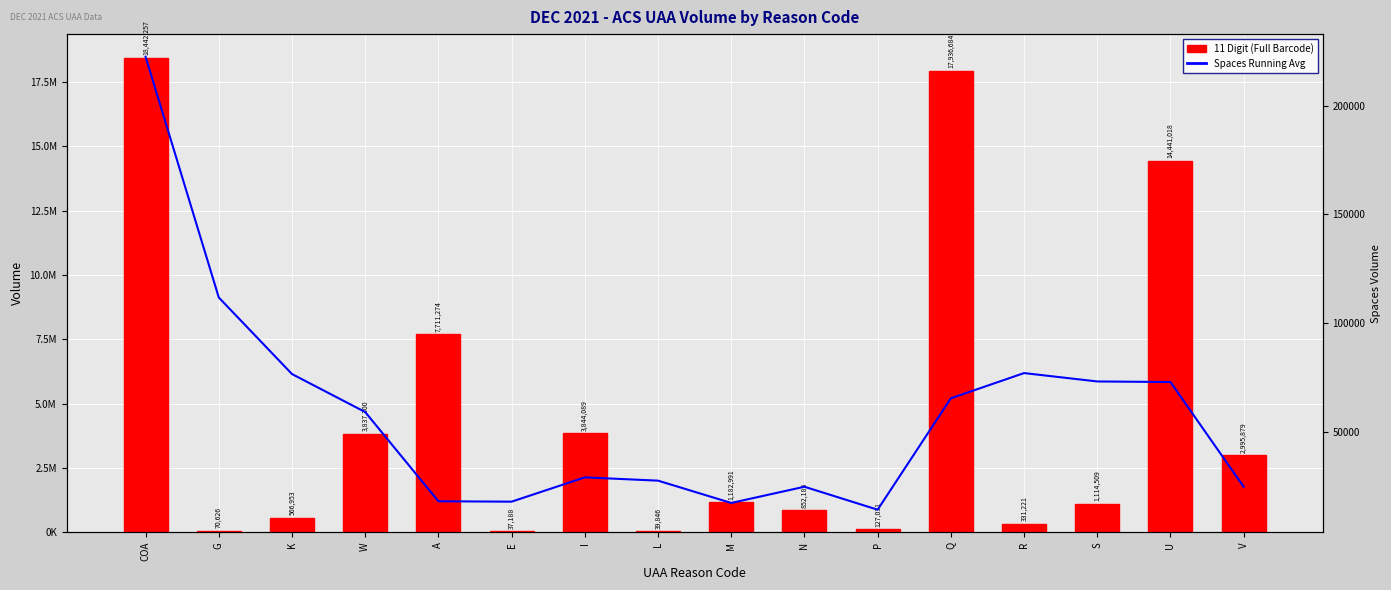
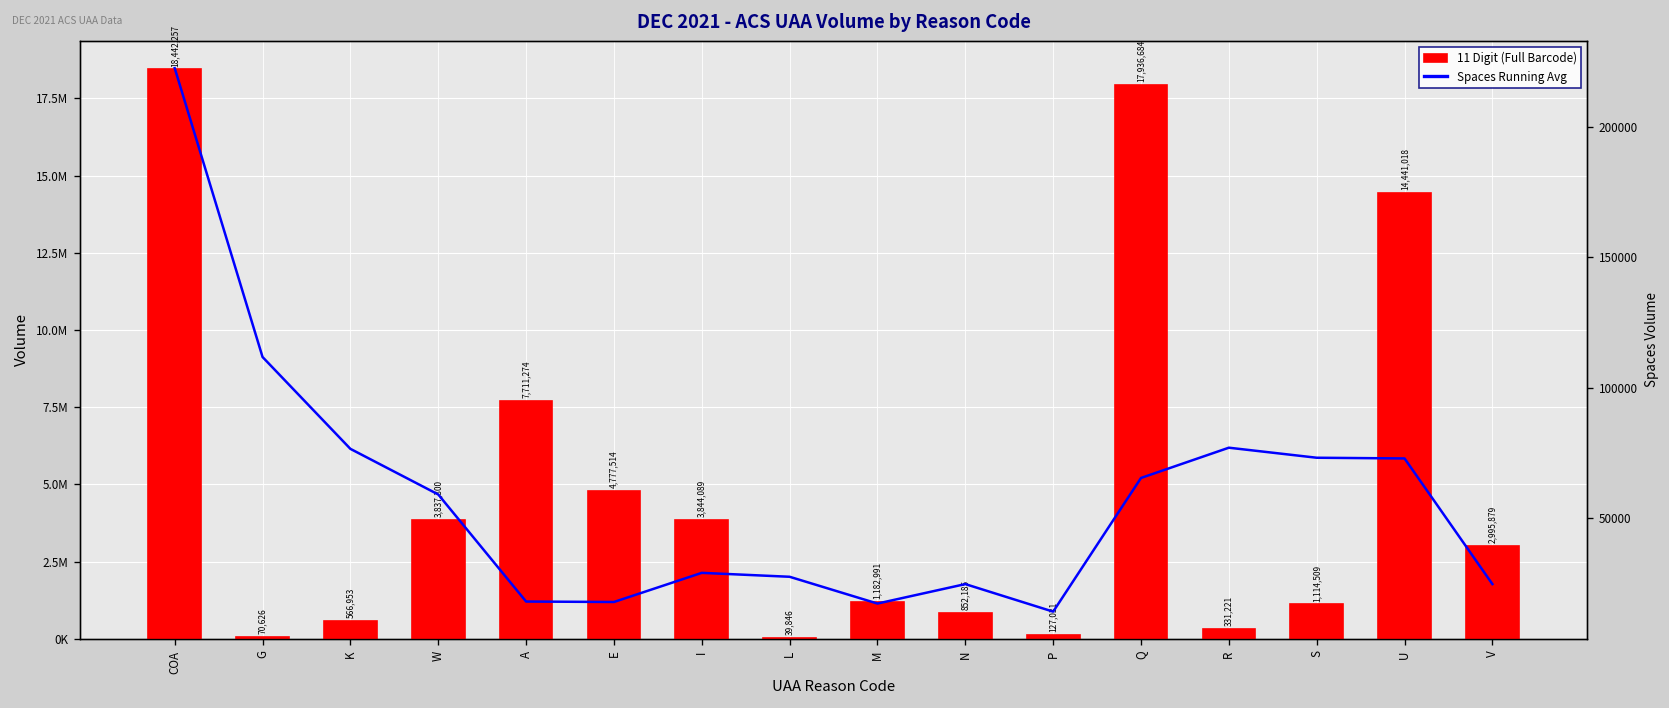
  {
    "11 Digit (Full Barcode)": {
      "G": "70,626",
      "K": "566,953",
      "A": "7,711,274",
-     "E": "37,188",
+     "E": "4,777,514",
      "L": "39,846",
      "M": "1,182,991",
      "Q": "17,936,684",
      "R": "331,221",
      "S": "1,114,509",
      "U": "14,441,018",
      "V": "2,995,879"
    }
  }
